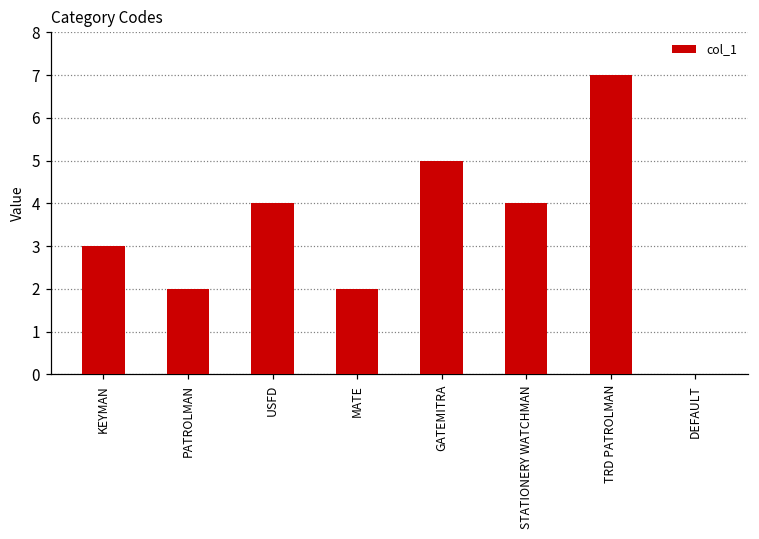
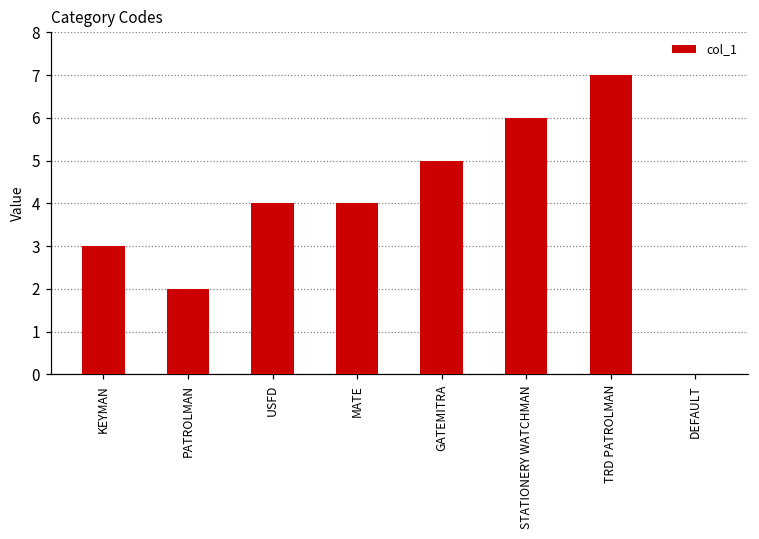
  {
    "KEYMAN": 3,
    "PATROLMAN": 2,
    "USFD": 4,
-   "MATE": 2,
+   "MATE": 4,
    "GATEMITRA": 5,
-   "STATIONERY WATCHMAN": 4,
+   "STATIONERY WATCHMAN": 6,
    "TRD PATROLMAN": 7,
    "DEFAULT": 0
  }
